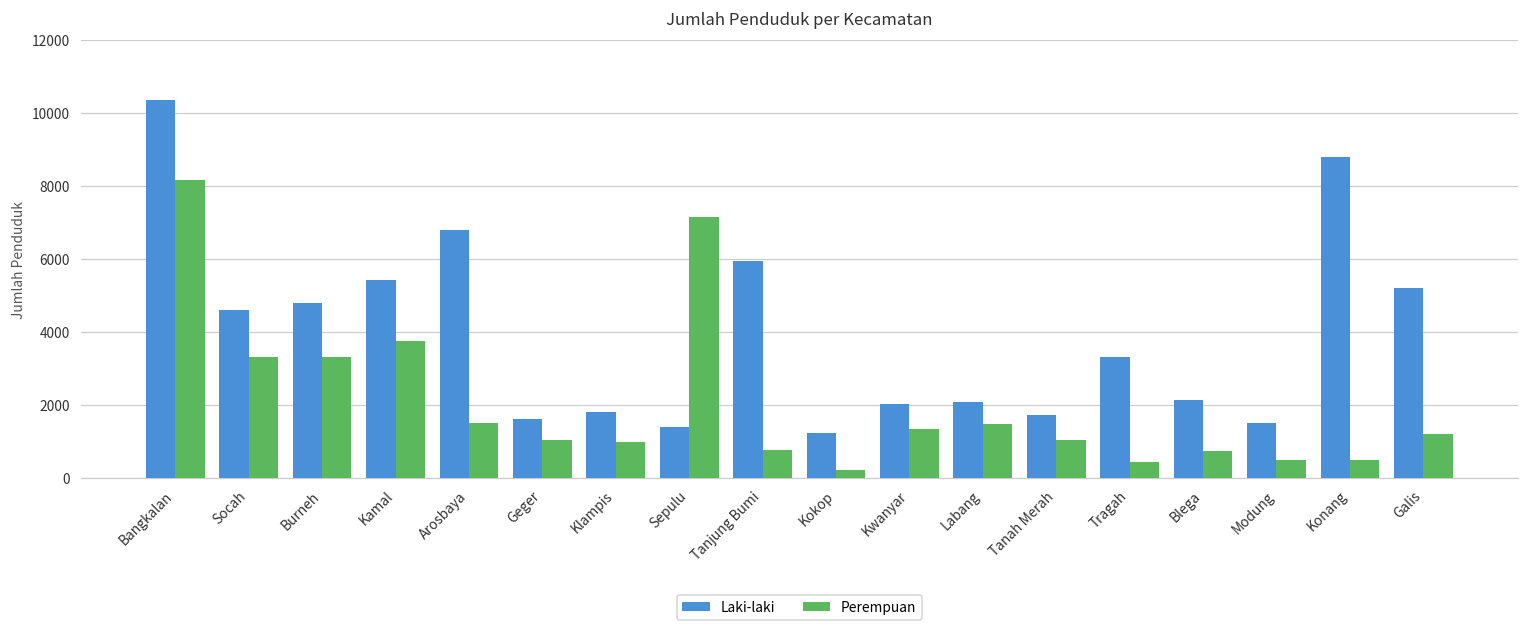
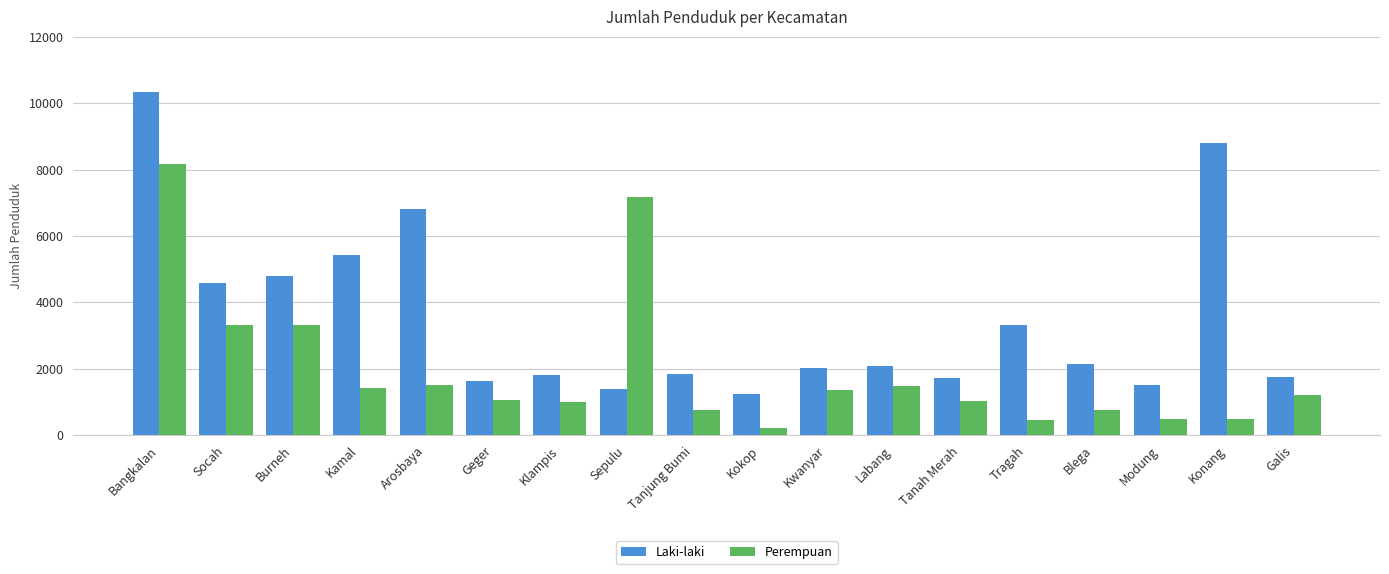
  {
    "Laki-laki": {
      "Bangkalan": 10400,
      "Socah": 4600,
      "Burneh": 4800,
      "Kamal": 5400,
      "Arosbaya": 6800,
      "Geger": 1600,
      "Klampis": 1800,
      "Sepulu": 1400,
-     "Tanjung Bumi": 5900,
+     "Tanjung Bumi": 1900,
      "Kokop": 1200,
      "Kwanyar": 2000,
      "Labang": 2100,
      "Tanah Merah": 1700,
      "Tragah": 3300,
      "Blega": 2100,
      "Modung": 1500,
      "Konang": 8800,
-     "Galis": 5200
+     "Galis": 1800
    },
    "Perempuan": {
      "Bangkalan": 8200,
      "Socah": 3300,
      "Burneh": 3300,
-     "Kamal": 3800,
+     "Kamal": 1400,
      "Arosbaya": 1500,
      "Geger": 1000,
      "Klampis": 1000,
      "Sepulu": 7200,
      "Tanjung Bumi": 800,
      "Kokop": 200,
      "Kwanyar": 1400,
      "Labang": 1500,
      "Tanah Merah": 1000,
      "Tragah": 500,
      "Blega": 700,
      "Modung": 500,
      "Konang": 500,
      "Galis": 1200
    }
  }
